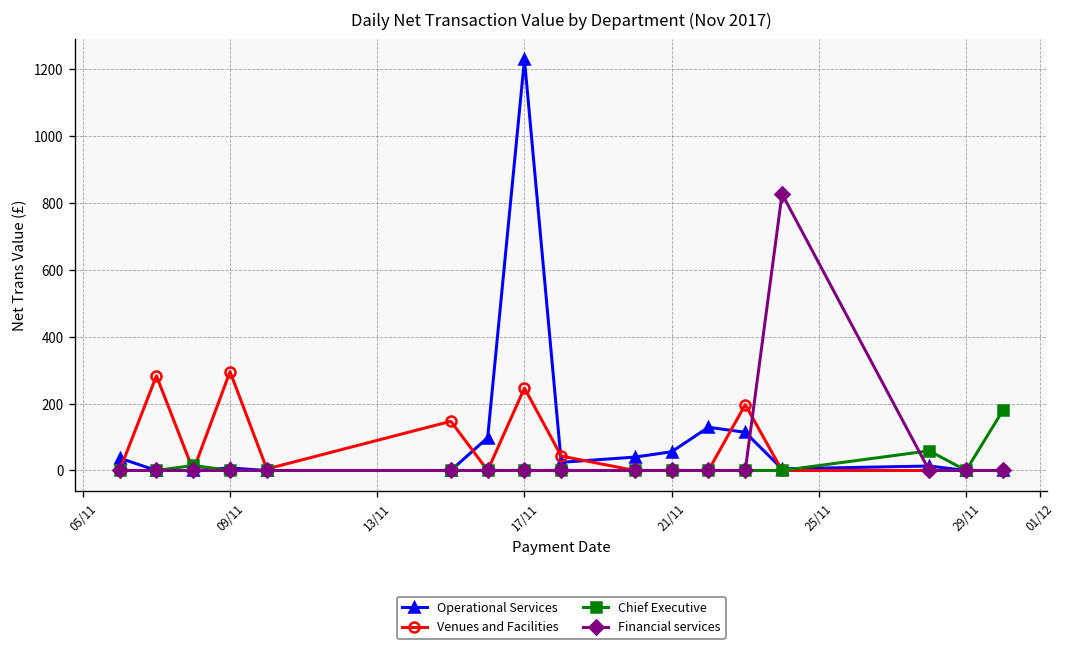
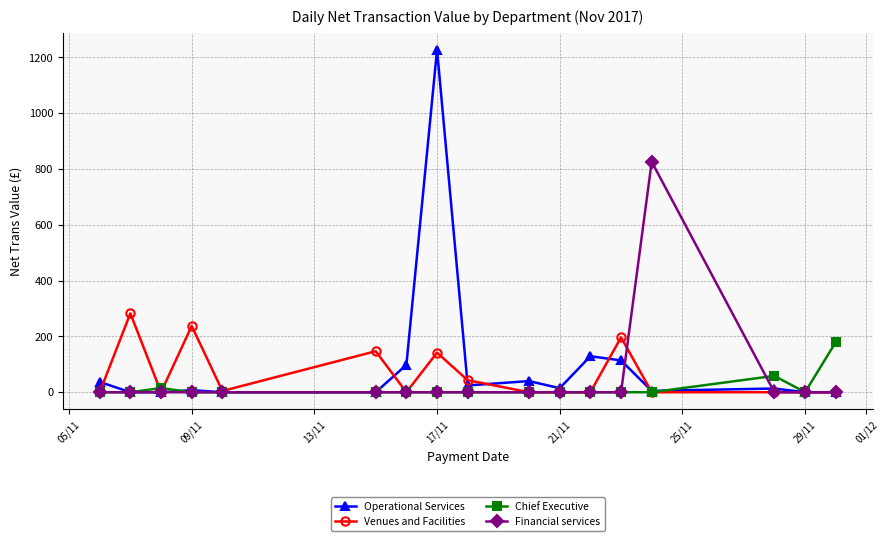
  {
    "Operational Services": {
      "17/11": 1230,
-     "21/11": 60
+     "21/11": 10
    },
    "Venues and Facilities": {
-     "09/11": 300,
-     "17/11": 250
+     "09/11": 240,
+     "17/11": 140
    }
  }
